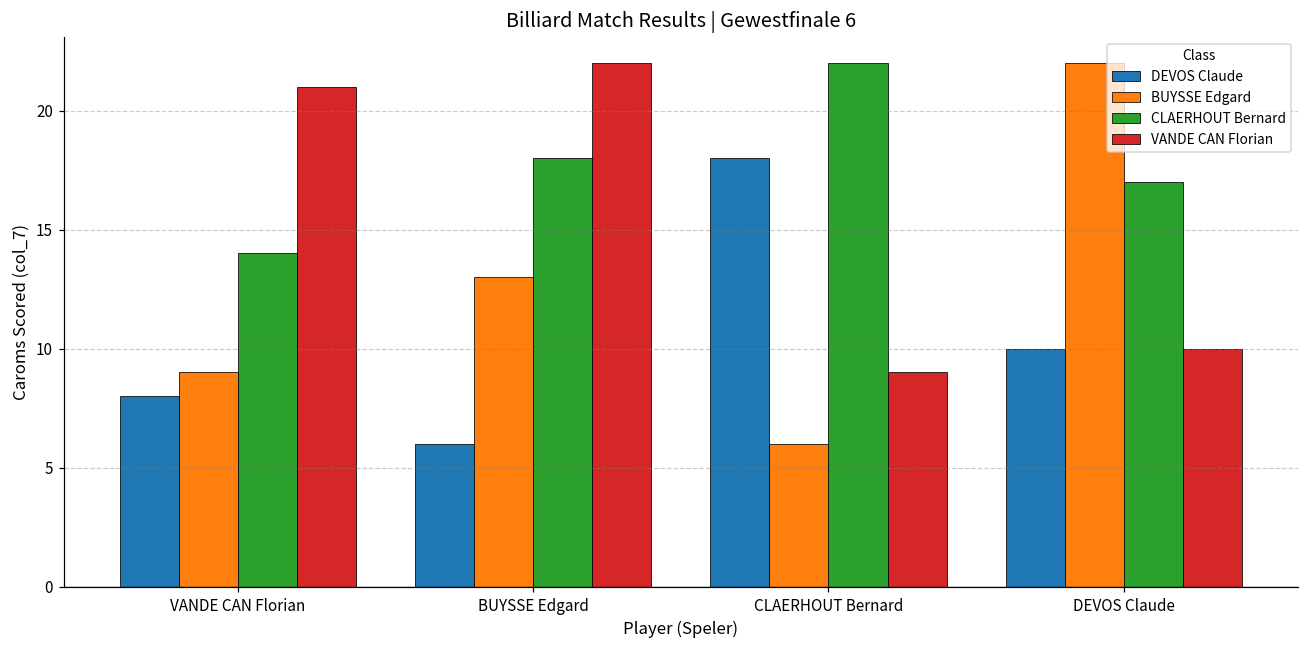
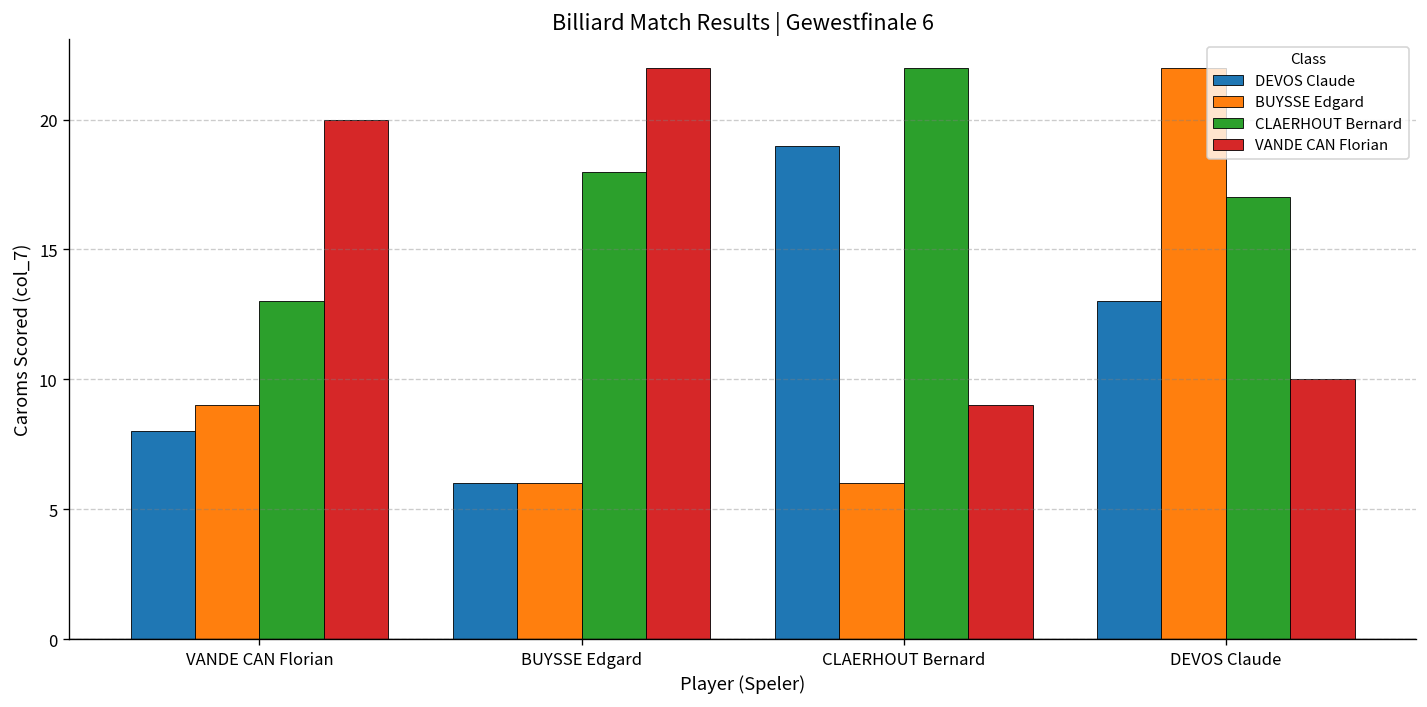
  {
    "DEVOS Claude": {
      "VANDE CAN Florian": 8,
      "BUYSSE Edgard": 6,
-     "CLAERHOUT Bernard": 18,
-     "DEVOS Claude": 10
+     "CLAERHOUT Bernard": 19,
+     "DEVOS Claude": 13
    },
    "BUYSSE Edgard": {
      "VANDE CAN Florian": 9,
-     "BUYSSE Edgard": 13,
+     "BUYSSE Edgard": 6,
      "CLAERHOUT Bernard": 6,
      "DEVOS Claude": 22
    },
    "CLAERHOUT Bernard": {
-     "VANDE CAN Florian": 14,
+     "VANDE CAN Florian": 13,
      "BUYSSE Edgard": 18,
      "CLAERHOUT Bernard": 22,
      "DEVOS Claude": 17
    },
    "VANDE CAN Florian": {
-     "VANDE CAN Florian": 21,
+     "VANDE CAN Florian": 20,
      "BUYSSE Edgard": 22,
      "CLAERHOUT Bernard": 9,
      "DEVOS Claude": 10
    }
  }
